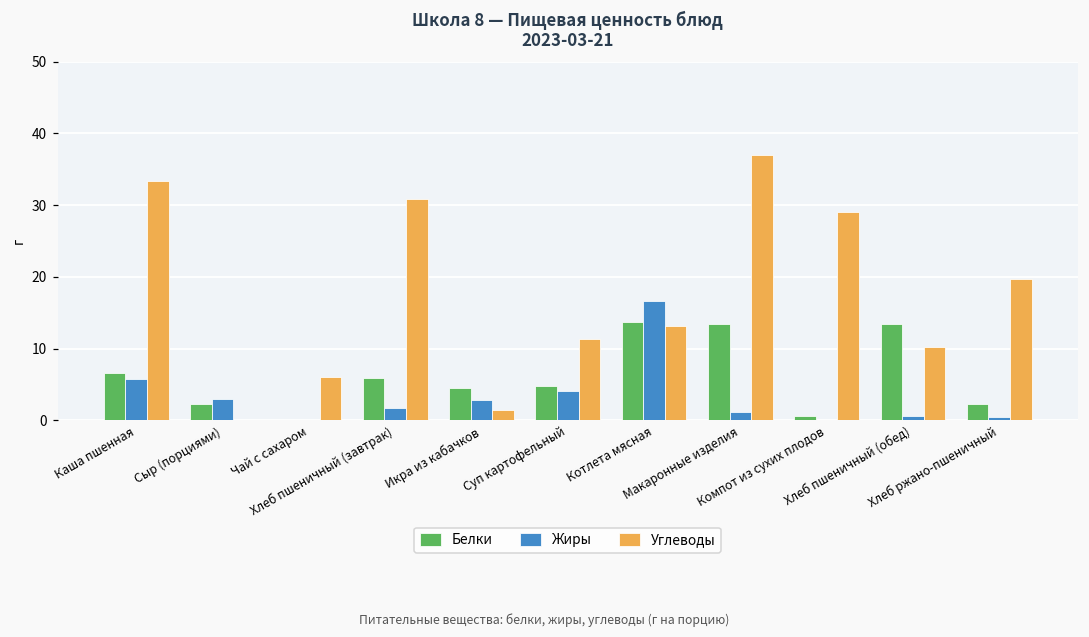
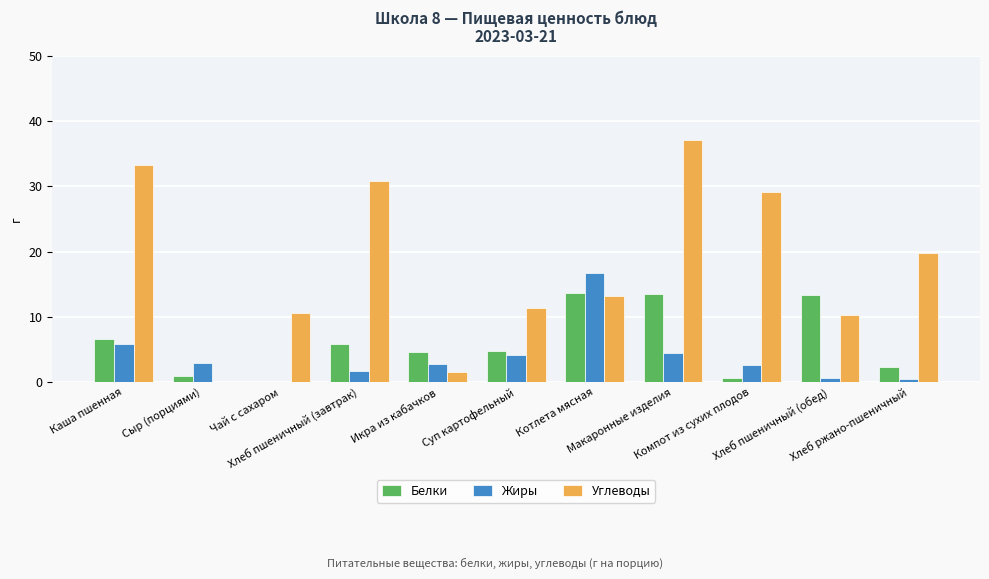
  {
    "Белки": {
      "Каша пшенная": 7,
-     "Сыр (порциями)": 2,
+     "Сыр (порциями)": 1,
      "Чай с сахаром": 0,
      "Хлеб пшеничный (завтрак)": 6,
      "Икра из кабачков": 5,
      "Суп картофельный": 5,
      "Котлета мясная": 14,
      "Макаронные изделия": 13,
      "Компот из сухих плодов": 1,
      "Хлеб пшеничный (обед)": 13,
      "Хлеб ржано-пшеничный": 2
    },
    "Жиры": {
      "Каша пшенная": 6,
      "Сыр (порциями)": 3,
      "Чай с сахаром": 0,
      "Хлеб пшеничный (завтрак)": 2,
      "Икра из кабачков": 3,
      "Суп картофельный": 4,
      "Котлета мясная": 17,
-     "Макаронные изделия": 1,
-     "Компот из сухих плодов": 0,
+     "Макаронные изделия": 4,
+     "Компот из сухих плодов": 3,
      "Хлеб пшеничный (обед)": 1,
      "Хлеб ржано-пшеничный": 0
    },
    "Углеводы": {
      "Каша пшенная": 33,
      "Сыр (порциями)": 0,
-     "Чай с сахаром": 6,
+     "Чай с сахаром": 11,
      "Хлеб пшеничный (завтрак)": 31,
      "Икра из кабачков": 2,
      "Суп картофельный": 11,
      "Котлета мясная": 13,
      "Макаронные изделия": 37,
      "Компот из сухих плодов": 29,
      "Хлеб пшеничный (обед)": 10,
      "Хлеб ржано-пшеничный": 20
    }
  }
